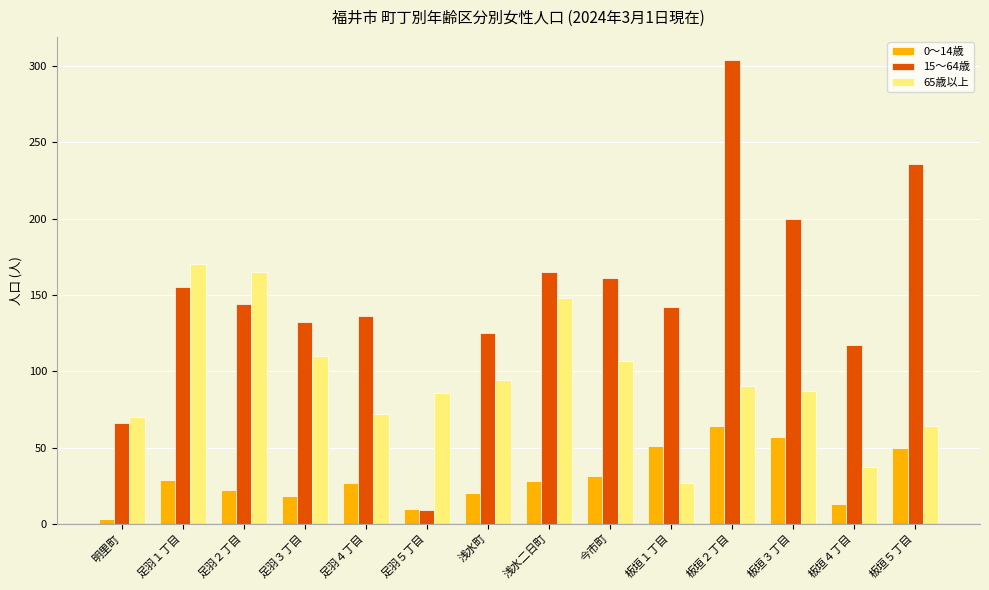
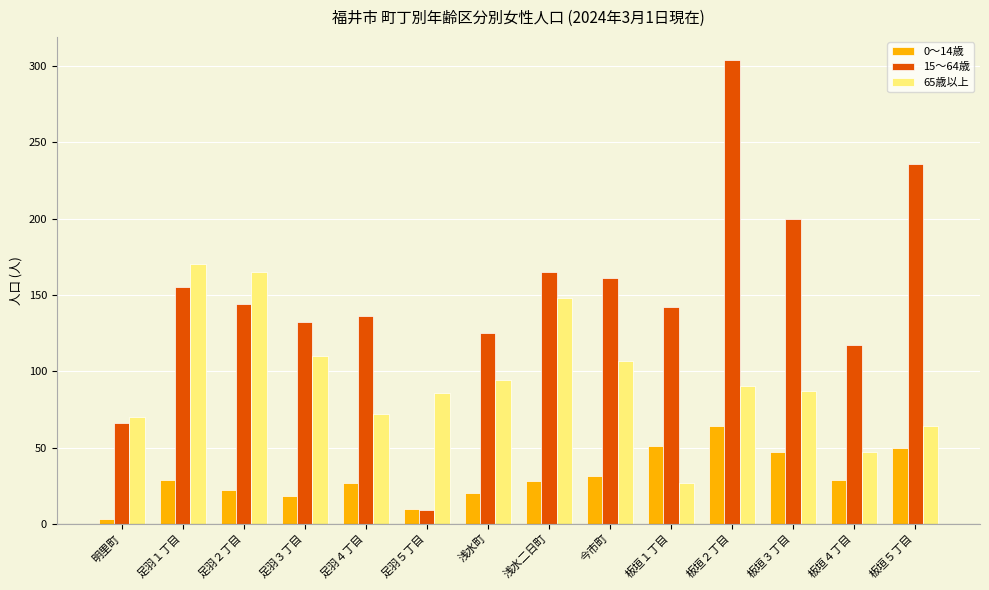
  {
    "0～14歳": {
      "明里町": 3,
      "足羽１丁目": 29,
      "足羽２丁目": 22,
      "足羽３丁目": 18,
      "足羽４丁目": 27,
      "足羽５丁目": 10,
      "浅水町": 20,
      "浅水二日町": 28,
      "今市町": 31,
      "板垣１丁目": 51,
      "板垣２丁目": 64,
-     "板垣３丁目": 57,
-     "板垣４丁目": 13,
+     "板垣３丁目": 47,
+     "板垣４丁目": 29,
      "板垣５丁目": 50
    },
    "15～64歳": {
      "明里町": 66,
      "足羽１丁目": 155,
      "足羽２丁目": 144,
      "足羽３丁目": 132,
      "足羽４丁目": 136,
      "足羽５丁目": 9,
      "浅水町": 125,
      "浅水二日町": 165,
      "今市町": 161,
      "板垣１丁目": 142,
      "板垣２丁目": 304,
      "板垣３丁目": 200,
      "板垣４丁目": 117,
      "板垣５丁目": 236
    },
    "65歳以上": {
      "明里町": 70,
      "足羽１丁目": 170,
      "足羽２丁目": 165,
      "足羽３丁目": 110,
      "足羽４丁目": 72,
      "足羽５丁目": 86,
      "浅水町": 94,
      "浅水二日町": 148,
      "今市町": 107,
      "板垣１丁目": 27,
      "板垣２丁目": 90,
      "板垣３丁目": 87,
-     "板垣４丁目": 37,
+     "板垣４丁目": 47,
      "板垣５丁目": 64
    }
  }
